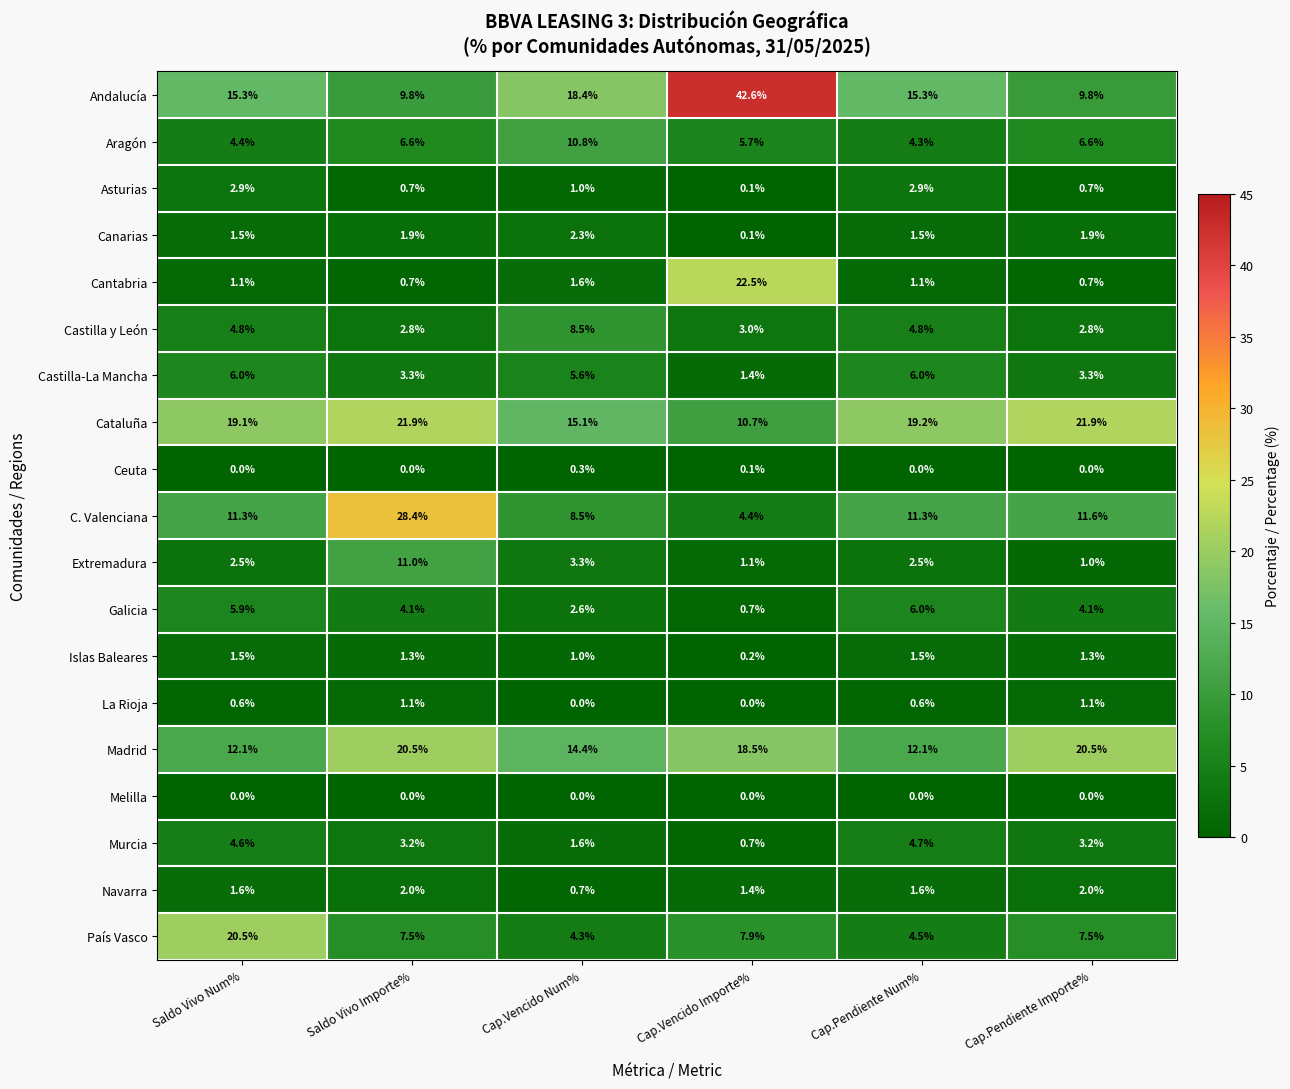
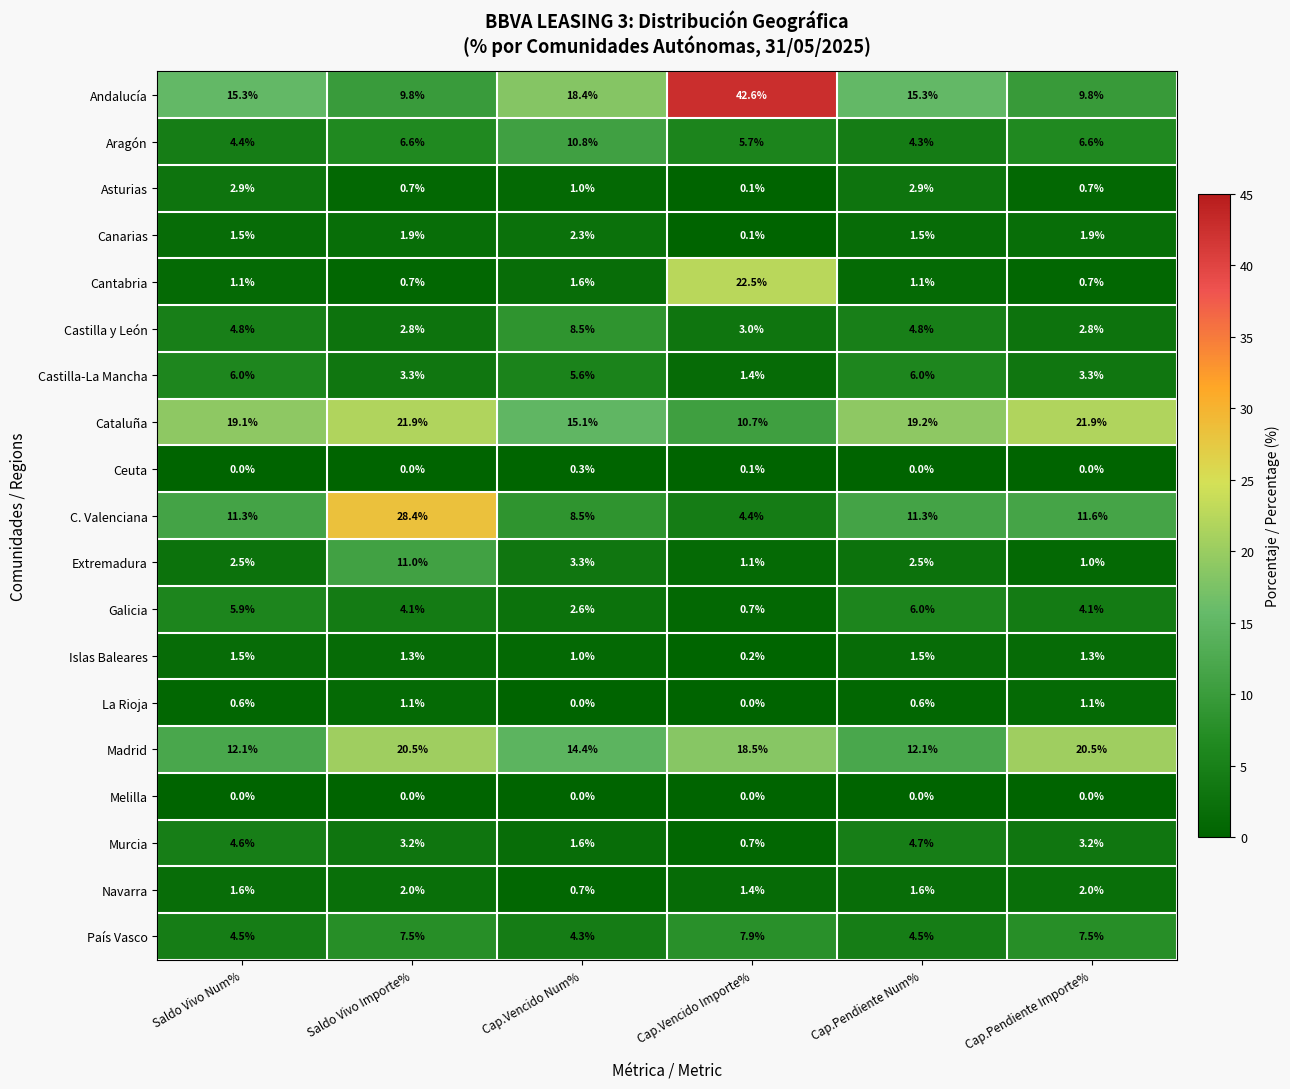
  {
    "Andalucía": {
      "Saldo Vivo Num%": "15.3%",
      "Saldo Vivo Importe%": "9.8%",
      "Cap.Vencido Num%": "18.4%",
      "Cap.Vencido Importe%": "42.6%",
      "Cap.Pendiente Num%": "15.3%",
      "Cap.Pendiente Importe%": "9.8%"
    },
    "Aragón": {
      "Saldo Vivo Num%": "4.4%",
      "Saldo Vivo Importe%": "6.6%",
      "Cap.Vencido Num%": "10.8%",
      "Cap.Vencido Importe%": "5.7%",
      "Cap.Pendiente Num%": "4.3%",
      "Cap.Pendiente Importe%": "6.6%"
    },
    "Asturias": {
      "Saldo Vivo Num%": "2.9%",
      "Saldo Vivo Importe%": "0.7%",
      "Cap.Vencido Num%": "1.0%",
      "Cap.Vencido Importe%": "0.1%",
      "Cap.Pendiente Num%": "2.9%",
      "Cap.Pendiente Importe%": "0.7%"
    },
    "Canarias": {
      "Saldo Vivo Num%": "1.5%",
      "Saldo Vivo Importe%": "1.9%",
      "Cap.Vencido Num%": "2.3%",
      "Cap.Vencido Importe%": "0.1%",
      "Cap.Pendiente Num%": "1.5%",
      "Cap.Pendiente Importe%": "1.9%"
    },
    "Cantabria": {
      "Saldo Vivo Num%": "1.1%",
      "Saldo Vivo Importe%": "0.7%",
      "Cap.Vencido Num%": "1.6%",
      "Cap.Vencido Importe%": "22.5%",
      "Cap.Pendiente Num%": "1.1%",
      "Cap.Pendiente Importe%": "0.7%"
    },
    "Castilla y León": {
      "Saldo Vivo Num%": "4.8%",
      "Saldo Vivo Importe%": "2.8%",
      "Cap.Vencido Num%": "8.5%",
      "Cap.Vencido Importe%": "3.0%",
      "Cap.Pendiente Num%": "4.8%",
      "Cap.Pendiente Importe%": "2.8%"
    },
    "Castilla-La Mancha": {
      "Saldo Vivo Num%": "6.0%",
      "Saldo Vivo Importe%": "3.3%",
      "Cap.Vencido Num%": "5.6%",
      "Cap.Vencido Importe%": "1.4%",
      "Cap.Pendiente Num%": "6.0%",
      "Cap.Pendiente Importe%": "3.3%"
    },
    "Cataluña": {
      "Saldo Vivo Num%": "19.1%",
      "Saldo Vivo Importe%": "21.9%",
      "Cap.Vencido Num%": "15.1%",
      "Cap.Vencido Importe%": "10.7%",
      "Cap.Pendiente Num%": "19.2%",
      "Cap.Pendiente Importe%": "21.9%"
    },
    "Ceuta": {
      "Saldo Vivo Num%": "0.0%",
      "Saldo Vivo Importe%": "0.0%",
      "Cap.Vencido Num%": "0.3%",
      "Cap.Vencido Importe%": "0.1%",
      "Cap.Pendiente Num%": "0.0%",
      "Cap.Pendiente Importe%": "0.0%"
    },
    "C. Valenciana": {
      "Saldo Vivo Num%": "11.3%",
      "Saldo Vivo Importe%": "28.4%",
      "Cap.Vencido Num%": "8.5%",
      "Cap.Vencido Importe%": "4.4%",
      "Cap.Pendiente Num%": "11.3%",
      "Cap.Pendiente Importe%": "11.6%"
    },
    "Extremadura": {
      "Saldo Vivo Num%": "2.5%",
      "Saldo Vivo Importe%": "11.0%",
      "Cap.Vencido Num%": "3.3%",
      "Cap.Vencido Importe%": "1.1%",
      "Cap.Pendiente Num%": "2.5%",
      "Cap.Pendiente Importe%": "1.0%"
    },
    "Galicia": {
      "Saldo Vivo Num%": "5.9%",
      "Saldo Vivo Importe%": "4.1%",
      "Cap.Vencido Num%": "2.6%",
      "Cap.Vencido Importe%": "0.7%",
      "Cap.Pendiente Num%": "6.0%",
      "Cap.Pendiente Importe%": "4.1%"
    },
    "Islas Baleares": {
      "Saldo Vivo Num%": "1.5%",
      "Saldo Vivo Importe%": "1.3%",
      "Cap.Vencido Num%": "1.0%",
      "Cap.Vencido Importe%": "0.2%",
      "Cap.Pendiente Num%": "1.5%",
      "Cap.Pendiente Importe%": "1.3%"
    },
    "La Rioja": {
      "Saldo Vivo Num%": "0.6%",
      "Saldo Vivo Importe%": "1.1%",
      "Cap.Vencido Num%": "0.0%",
      "Cap.Vencido Importe%": "0.0%",
      "Cap.Pendiente Num%": "0.6%",
      "Cap.Pendiente Importe%": "1.1%"
    },
    "Madrid": {
      "Saldo Vivo Num%": "12.1%",
      "Saldo Vivo Importe%": "20.5%",
      "Cap.Vencido Num%": "14.4%",
      "Cap.Vencido Importe%": "18.5%",
      "Cap.Pendiente Num%": "12.1%",
      "Cap.Pendiente Importe%": "20.5%"
    },
    "Melilla": {
      "Saldo Vivo Num%": "0.0%",
      "Saldo Vivo Importe%": "0.0%",
      "Cap.Vencido Num%": "0.0%",
      "Cap.Vencido Importe%": "0.0%",
      "Cap.Pendiente Num%": "0.0%",
      "Cap.Pendiente Importe%": "0.0%"
    },
    "Murcia": {
      "Saldo Vivo Num%": "4.6%",
      "Saldo Vivo Importe%": "3.2%",
      "Cap.Vencido Num%": "1.6%",
      "Cap.Vencido Importe%": "0.7%",
      "Cap.Pendiente Num%": "4.7%",
      "Cap.Pendiente Importe%": "3.2%"
    },
    "Navarra": {
      "Saldo Vivo Num%": "1.6%",
      "Saldo Vivo Importe%": "2.0%",
      "Cap.Vencido Num%": "0.7%",
      "Cap.Vencido Importe%": "1.4%",
      "Cap.Pendiente Num%": "1.6%",
      "Cap.Pendiente Importe%": "2.0%"
    },
    "País Vasco": {
-     "Saldo Vivo Num%": "20.5%",
+     "Saldo Vivo Num%": "4.5%",
      "Saldo Vivo Importe%": "7.5%",
      "Cap.Vencido Num%": "4.3%",
      "Cap.Vencido Importe%": "7.9%",
      "Cap.Pendiente Num%": "4.5%",
      "Cap.Pendiente Importe%": "7.5%"
    }
  }
